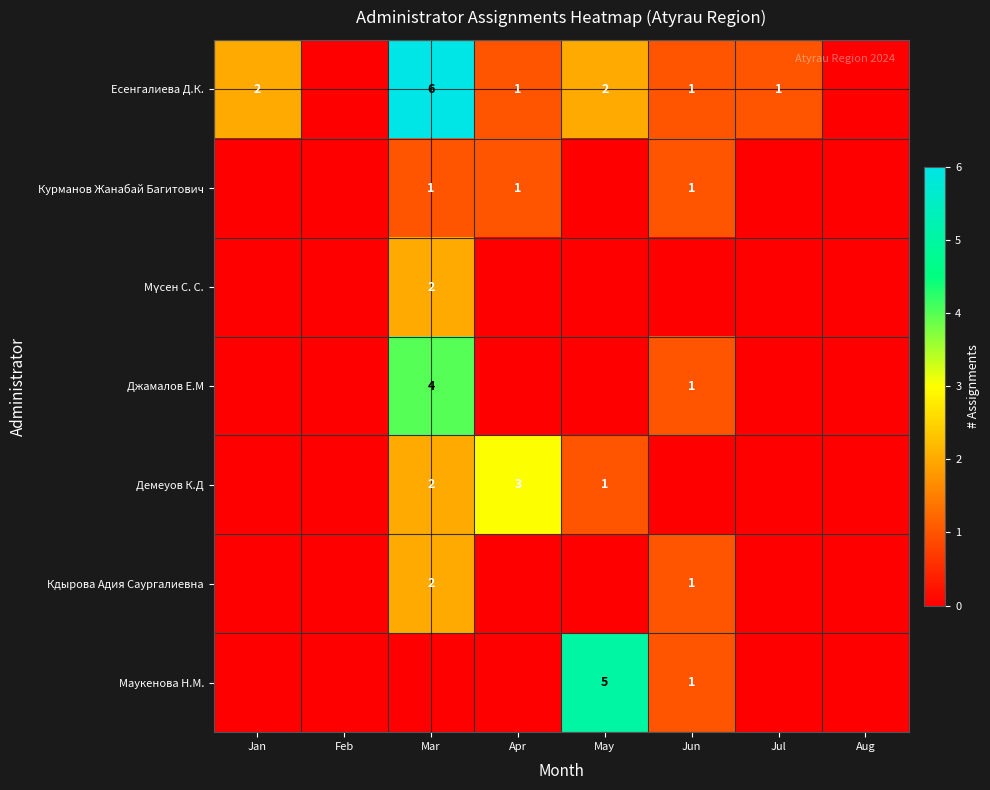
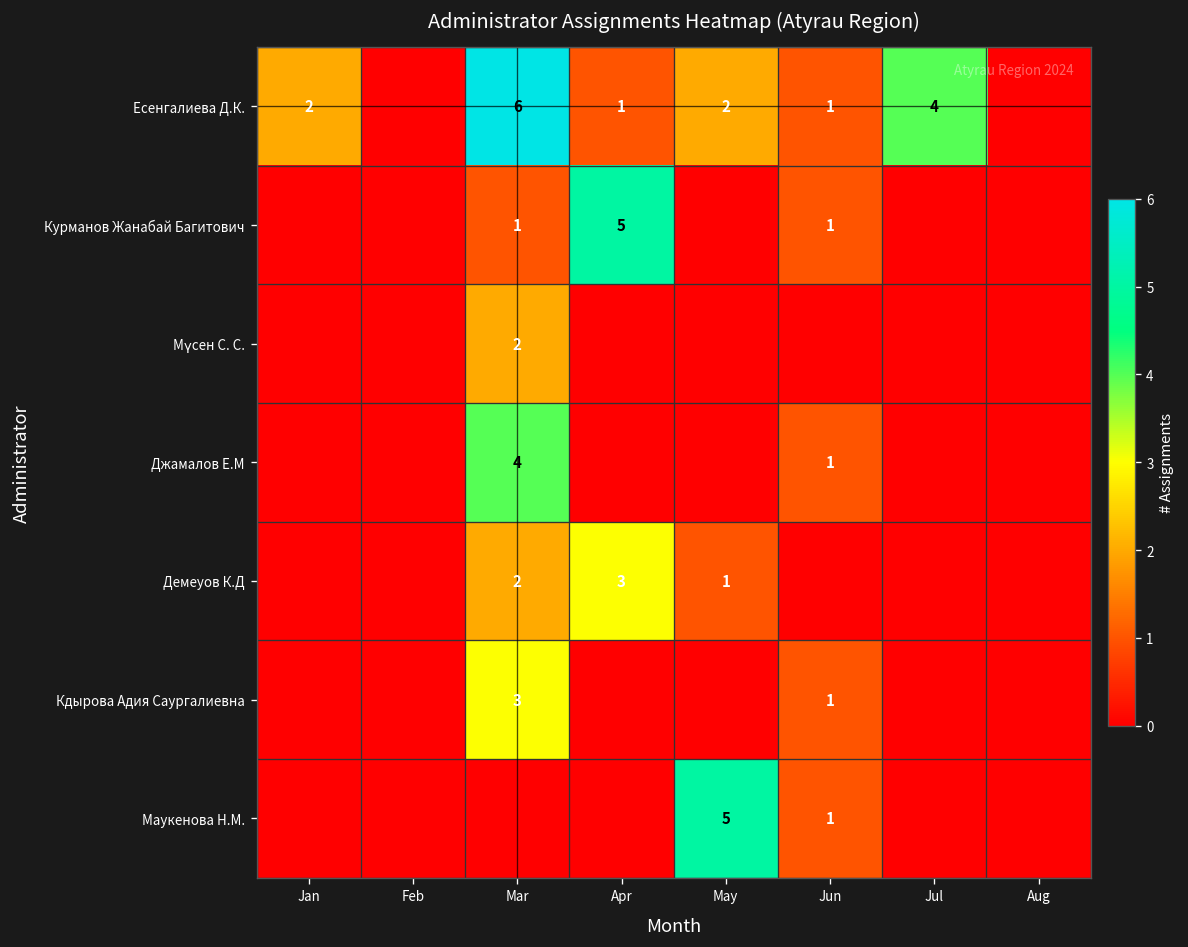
  {
    "Есенгалиева Д.К.": {
      "Jan": 2,
      "Mar": 6,
      "Apr": 1,
      "May": 2,
      "Jun": 1,
-     "Jul": 1,
+     "Jul": 4,
      "Aug": 2024
    },
    "Курманов Жанабай Багитович": {
      "Mar": 1,
-     "Apr": 1,
+     "Apr": 5,
      "Jun": 1
    },
    "Мүсен С. С.": {
      "Mar": 2
    },
    "Джамалов Е.М": {
      "Mar": 4,
      "Jun": 1
    },
    "Демеуов К.Д": {
      "Mar": 2,
      "Apr": 3,
      "May": 1
    },
    "Кдырова Адия Саургалиевна": {
-     "Mar": 2,
+     "Mar": 3,
      "Jun": 1
    },
    "Маукенова Н.М.": {
      "May": 5,
      "Jun": 1
    }
  }
